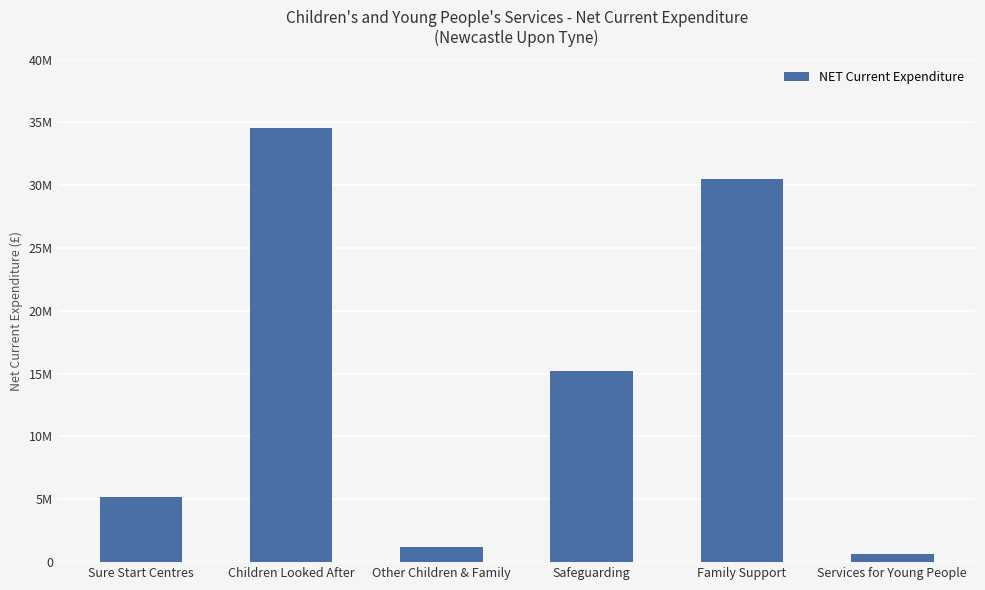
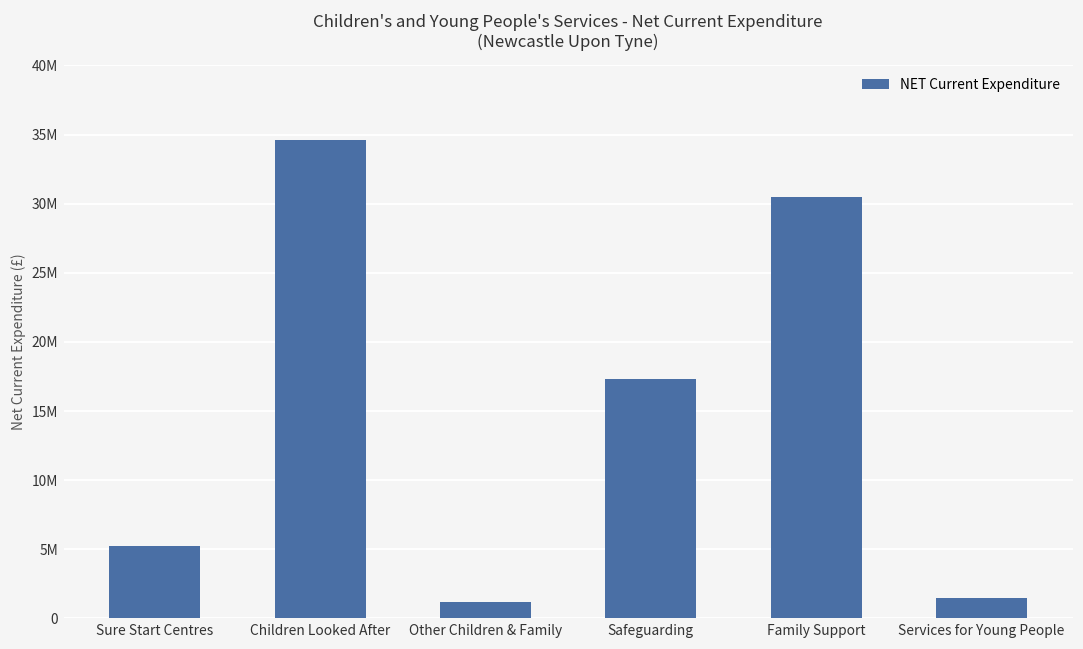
  {
    "Sure Start Centres": 5200000,
    "Children Looked After": 34600000,
    "Other Children & Family": 1200000,
-   "Safeguarding": 15200000,
+   "Safeguarding": 17300000,
    "Family Support": 30500000,
-   "Services for Young People": 700000
+   "Services for Young People": 1500000
  }
